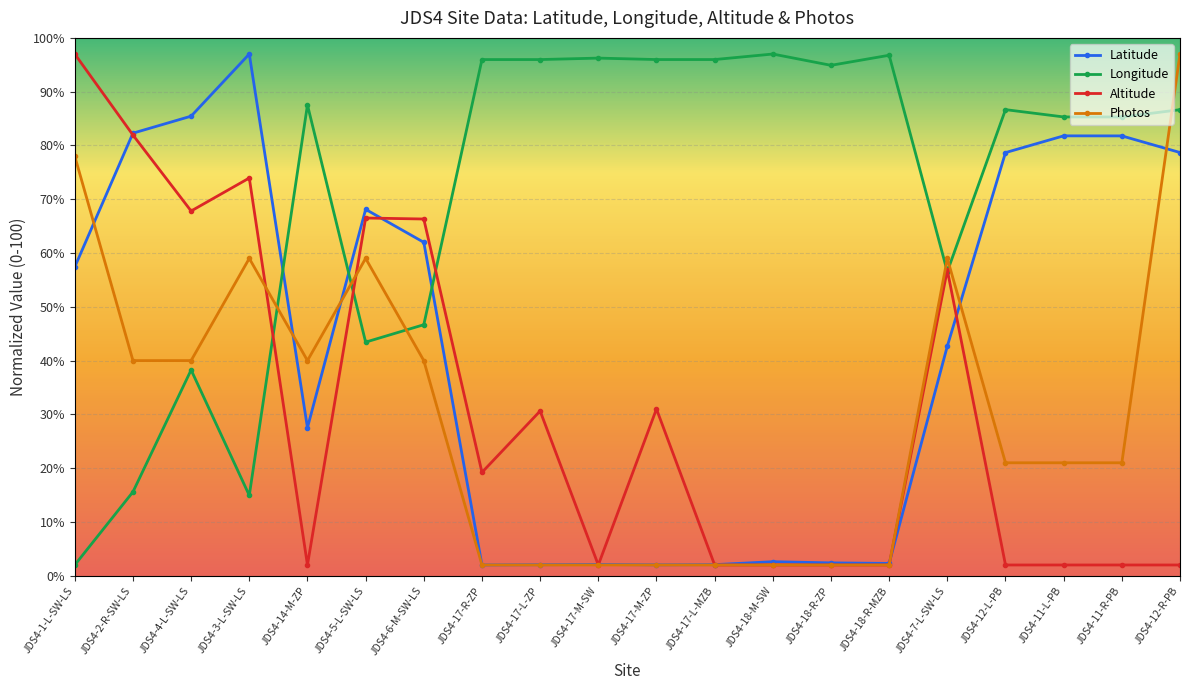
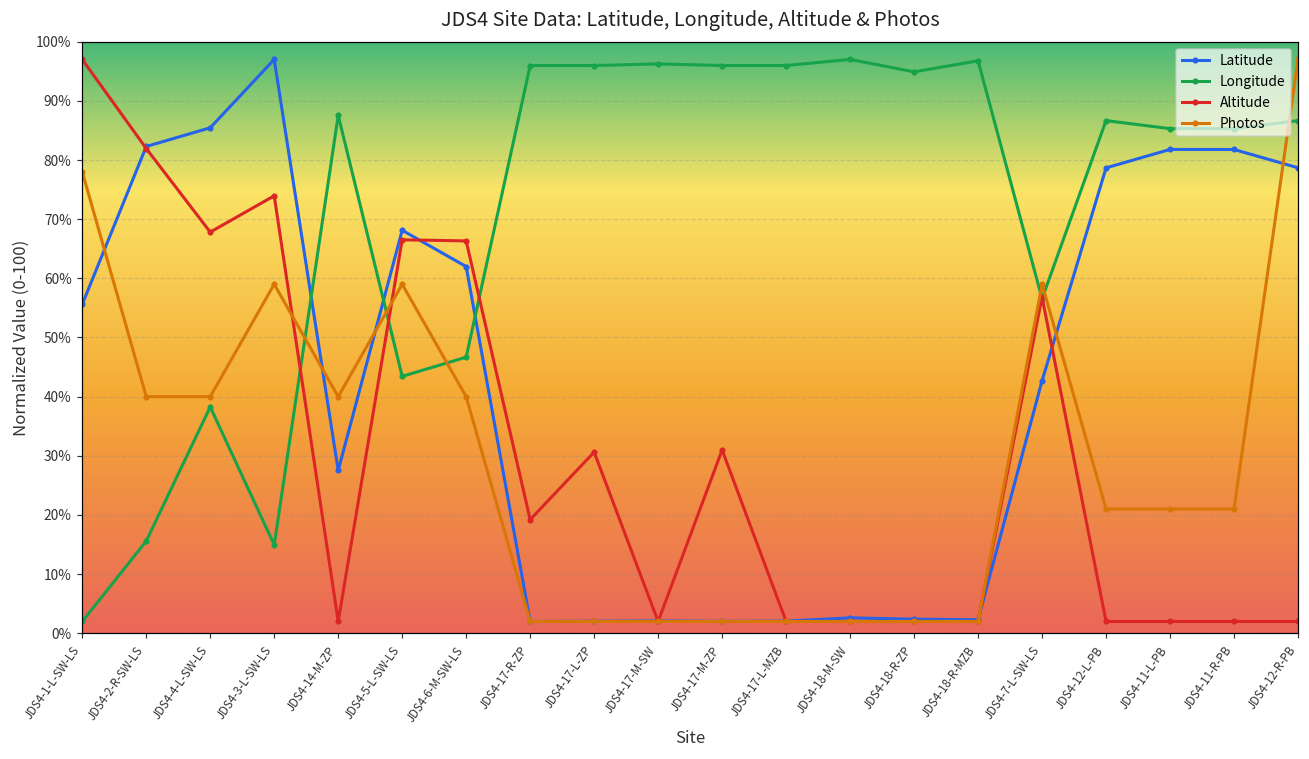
  {
    "Latitude": {
-     "JDS4-1-L-SW-LS": "57%",
+     "JDS4-1-L-SW-LS": "56%",
      "JDS4-4-L-SW-LS": "85%",
      "JDS4-3-L-SW-LS": "97%",
      "JDS4-14-M-ZP": "28%",
      "JDS4-5-L-SW-LS": "68%",
      "JDS4-6-M-SW-LS": "62%",
      "JDS4-18-M-SW": "3%",
      "JDS4-7-L-SW-LS": "43%",
      "JDS4-12-L-PB": "79%",
      "JDS4-11-L-PB": "82%",
      "JDS4-11-R-PB": "82%",
      "JDS4-12-R-PB": "79%"
    },
    "Longitude": {
      "JDS4-1-L-SW-LS": "2%",
      "JDS4-2-R-SW-LS": "16%",
      "JDS4-4-L-SW-LS": "38%",
      "JDS4-3-L-SW-LS": "15%",
      "JDS4-14-M-ZP": "88%",
      "JDS4-5-L-SW-LS": "43%",
      "JDS4-6-M-SW-LS": "47%",
      "JDS4-17-R-ZP": "96%",
      "JDS4-17-L-ZP": "96%",
      "JDS4-17-M-SW": "96%",
      "JDS4-17-M-ZP": "96%",
      "JDS4-17-L-MZB": "96%",
      "JDS4-18-M-SW": "97%",
      "JDS4-18-R-ZP": "95%",
      "JDS4-18-R-MZB": "97%",
      "JDS4-12-L-PB": "87%",
      "JDS4-11-L-PB": "85%",
      "JDS4-12-R-PB": "87%"
    },
    "Altitude": {
      "JDS4-1-L-SW-LS": "97%",
      "JDS4-4-L-SW-LS": "68%",
      "JDS4-3-L-SW-LS": "74%",
      "JDS4-14-M-ZP": "2%",
      "JDS4-5-L-SW-LS": "67%",
      "JDS4-6-M-SW-LS": "66%",
      "JDS4-17-R-ZP": "19%",
      "JDS4-17-L-ZP": "31%",
      "JDS4-17-M-ZP": "31%",
      "JDS4-12-L-PB": "2%",
      "JDS4-11-L-PB": "2%",
      "JDS4-11-R-PB": "2%",
      "JDS4-12-R-PB": "2%"
    },
    "Photos": {
      "JDS4-1-L-SW-LS": "78%",
      "JDS4-2-R-SW-LS": "40%",
      "JDS4-4-L-SW-LS": "40%",
      "JDS4-3-L-SW-LS": "59%",
      "JDS4-14-M-ZP": "40%",
      "JDS4-5-L-SW-LS": "59%",
      "JDS4-6-M-SW-LS": "40%",
      "JDS4-7-L-SW-LS": "59%",
      "JDS4-12-L-PB": "21%",
      "JDS4-11-L-PB": "21%",
      "JDS4-11-R-PB": "21%",
      "JDS4-12-R-PB": "97%"
    }
  }
